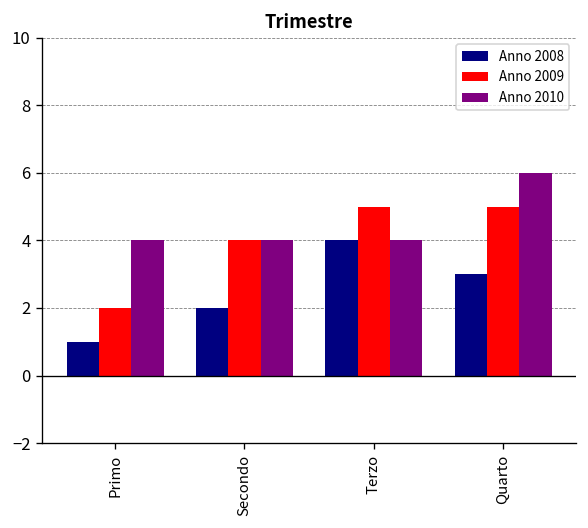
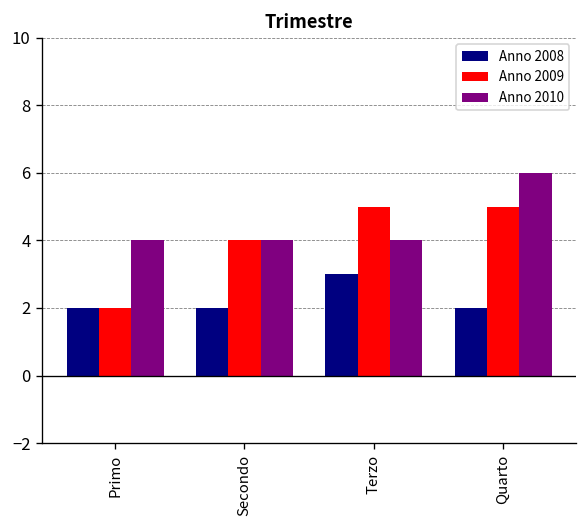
  {
    "Anno 2008": {
-     "Primo": 1,
+     "Primo": 2,
      "Secondo": 2,
-     "Terzo": 4,
-     "Quarto": 3
+     "Terzo": 3,
+     "Quarto": 2
    },
    "Anno 2009": {
      "Primo": 2,
      "Secondo": 4,
      "Terzo": 5,
      "Quarto": 5
    },
    "Anno 2010": {
      "Primo": 4,
      "Secondo": 4,
      "Terzo": 4,
      "Quarto": 6
    }
  }
